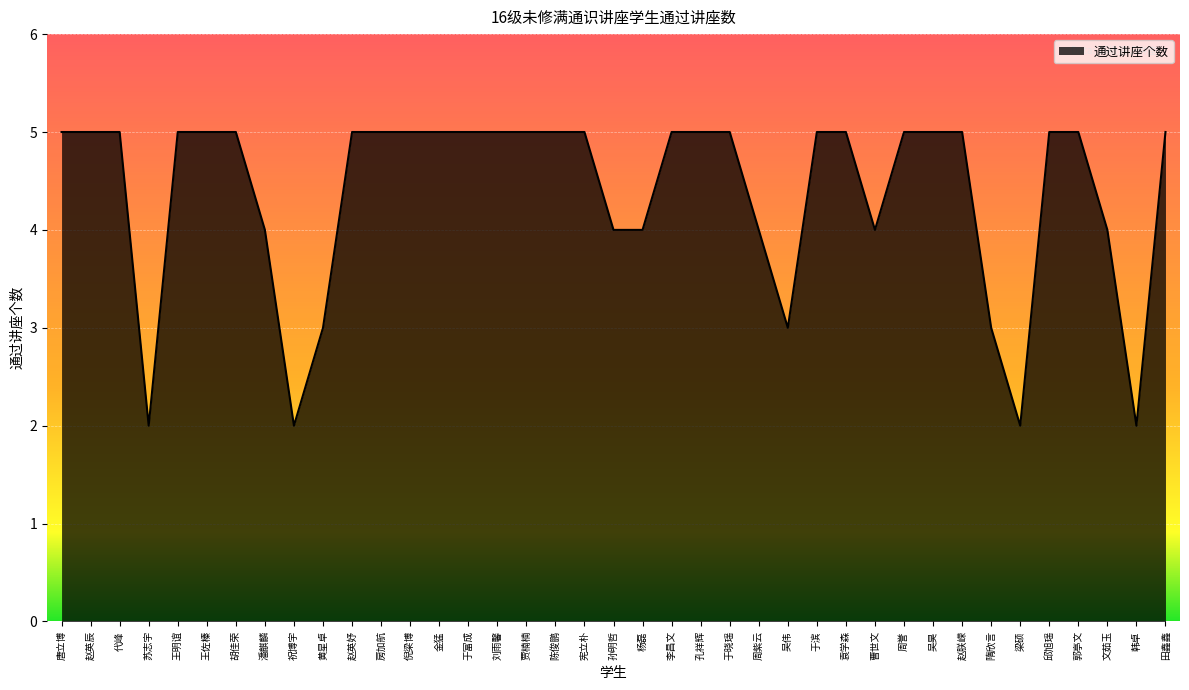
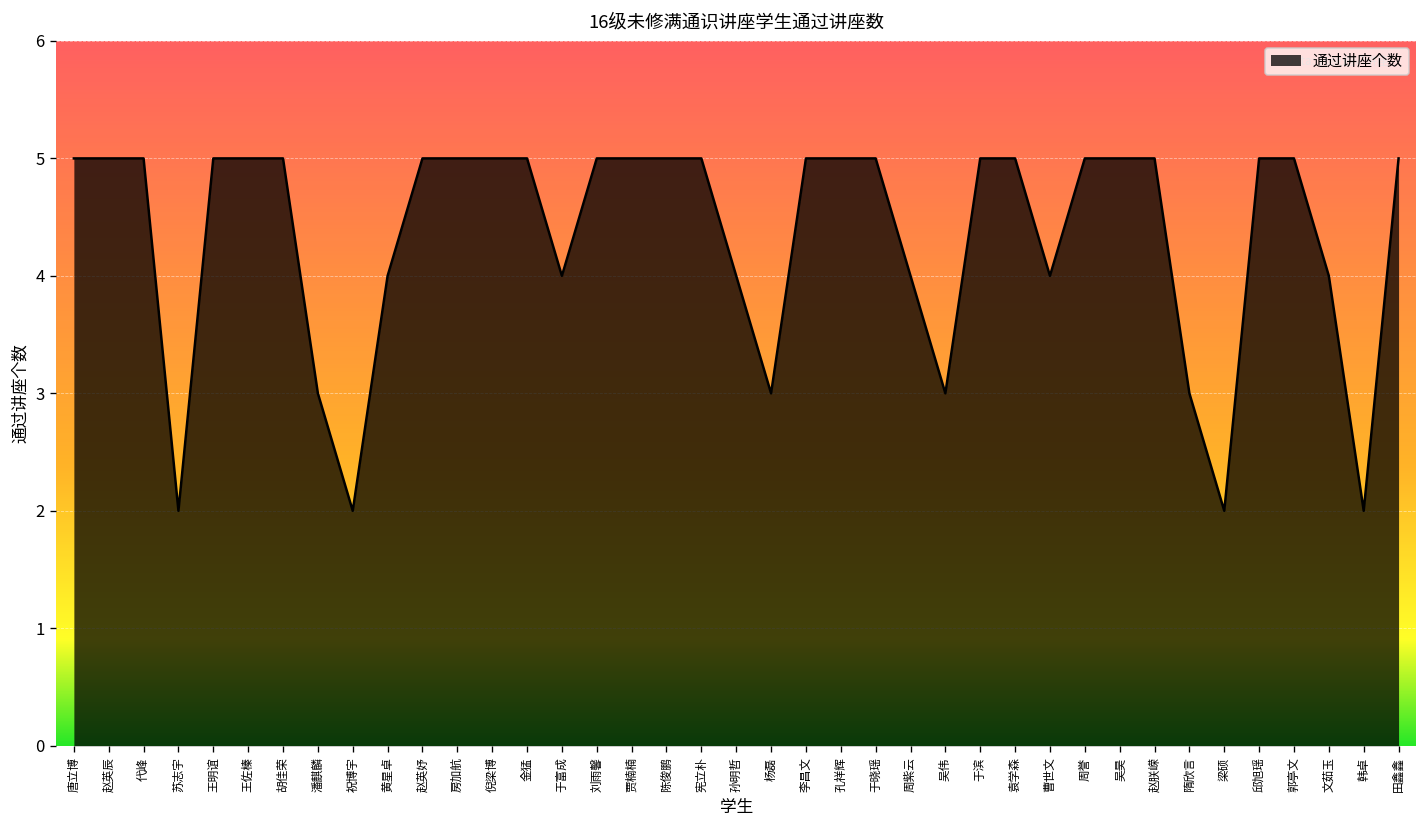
  {
    "唐立博": 5,
    "赵英辰": 5,
    "代峰": 5,
    "苏志宇": 2,
    "王明谊": 5,
    "王佐榛": 5,
    "胡佳荣": 5,
-   "潘麒麟": 4,
+   "潘麒麟": 3,
    "祝博宇": 2,
-   "黄星卓": 3,
+   "黄星卓": 4,
    "赵英妤": 5,
    "房加航": 5,
    "倪梁博": 5,
    "金猛": 5,
-   "于富成": 5,
+   "于富成": 4,
    "刘雨馨": 5,
    "贾楠楠": 5,
    "陈俊鹏": 5,
    "宪立朴": 5,
    "孙明哲": 4,
-   "杨磊": 4,
+   "杨磊": 3,
    "李昌文": 5,
    "孔祥辉": 5,
    "于晓瑶": 5,
    "周紫云": 4,
    "吴伟": 3,
    "于滨": 5,
    "袁学森": 5,
    "曹世文": 4,
    "周誉": 5,
    "吴昊": 5,
    "赵朕嵘": 5,
    "隋欣言": 3,
    "梁硕": 2,
    "邱旭瑶": 5,
    "郭亭文": 5,
    "文茹玉": 4,
    "韩卓": 2,
    "田鑫鑫": 5
  }
